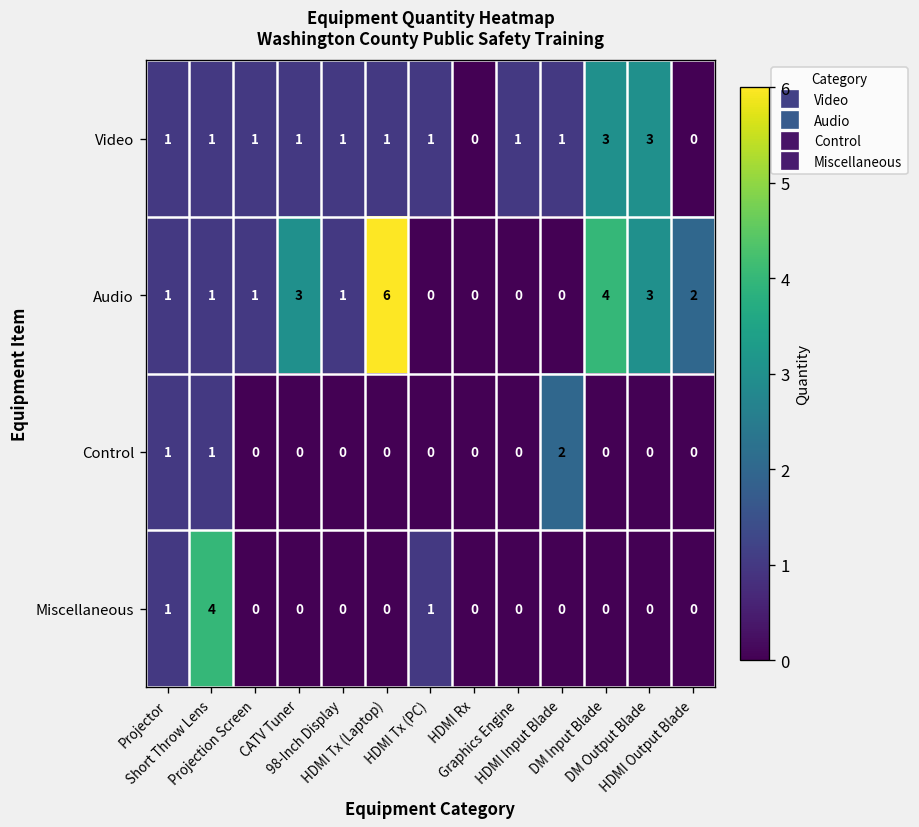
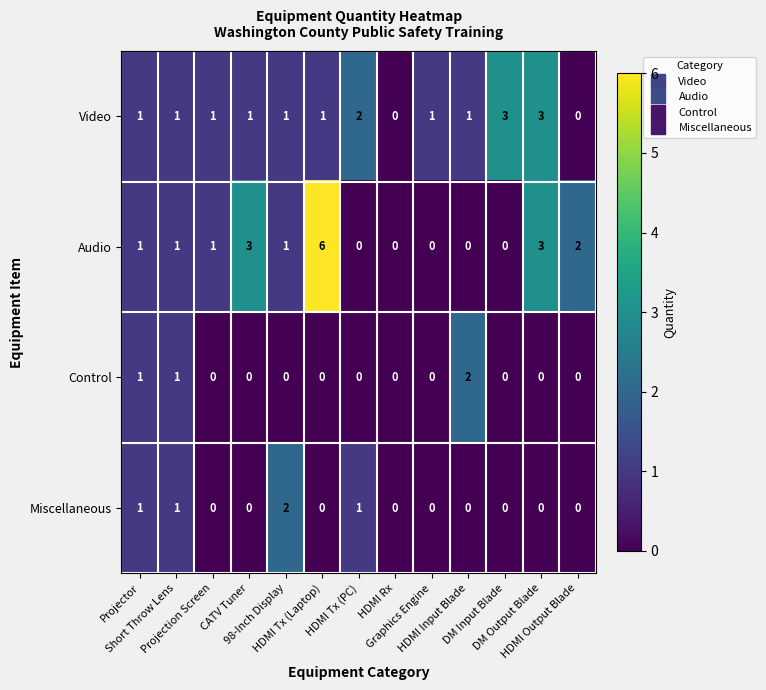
  {
    "Video": {
      "Projector": 1,
      "Short Throw Lens": 1,
      "Projection Screen": 1,
      "CATV Tuner": 1,
      "98-Inch Display": 1,
      "HDMI Tx (Laptop)": 1,
-     "HDMI Tx (PC)": 1,
+     "HDMI Tx (PC)": 2,
      "HDMI Rx": 0,
      "Graphics Engine": 1,
      "HDMI Input Blade": 1,
      "DM Input Blade": 3,
      "DM Output Blade": 3,
      "HDMI Output Blade": 0
    },
    "Audio": {
      "Projector": 1,
      "Short Throw Lens": 1,
      "Projection Screen": 1,
      "CATV Tuner": 3,
      "98-Inch Display": 1,
      "HDMI Tx (Laptop)": 6,
      "HDMI Tx (PC)": 0,
      "HDMI Rx": 0,
      "Graphics Engine": 0,
      "HDMI Input Blade": 0,
-     "DM Input Blade": 4,
+     "DM Input Blade": 0,
      "DM Output Blade": 3,
      "HDMI Output Blade": 2
    },
    "Control": {
      "Projector": 1,
      "Short Throw Lens": 1,
      "Projection Screen": 0,
      "CATV Tuner": 0,
      "98-Inch Display": 0,
      "HDMI Tx (Laptop)": 0,
      "HDMI Tx (PC)": 0,
      "HDMI Rx": 0,
      "Graphics Engine": 0,
      "HDMI Input Blade": 2,
      "DM Input Blade": 0,
      "DM Output Blade": 0,
      "HDMI Output Blade": 0
    },
    "Miscellaneous": {
      "Projector": 1,
-     "Short Throw Lens": 4,
+     "Short Throw Lens": 1,
      "Projection Screen": 0,
      "CATV Tuner": 0,
-     "98-Inch Display": 0,
+     "98-Inch Display": 2,
      "HDMI Tx (Laptop)": 0,
      "HDMI Tx (PC)": 1,
      "HDMI Rx": 0,
      "Graphics Engine": 0,
      "HDMI Input Blade": 0,
      "DM Input Blade": 0,
      "DM Output Blade": 0,
      "HDMI Output Blade": 0
    }
  }
